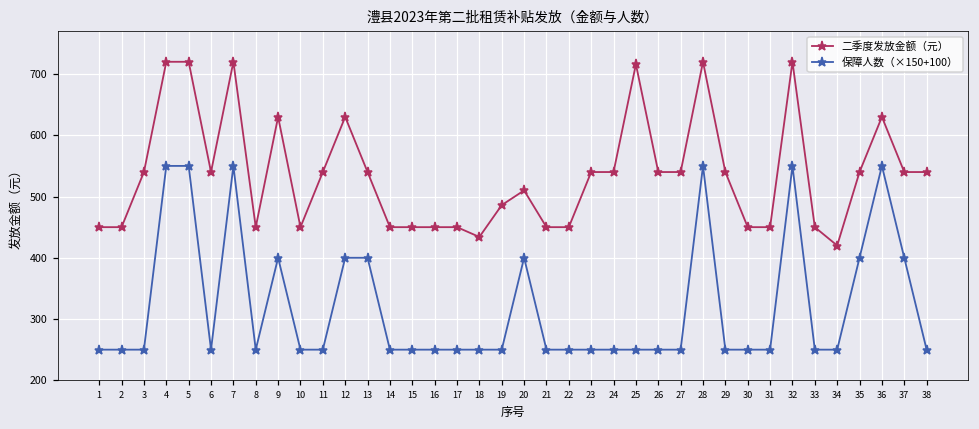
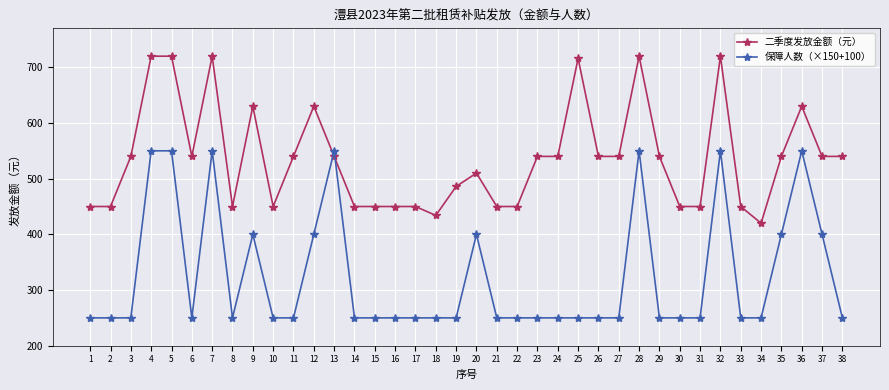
  {
    "二季度发放金额（元）": {
      "1": 450,
      "2": 450,
      "3": 540,
      "4": 720,
      "5": 720,
      "6": 540,
      "7": 720,
      "8": 450,
      "9": 630,
      "10": 450,
      "11": 540,
      "12": 630,
      "13": 540,
      "14": 450,
      "15": 450,
      "16": 450,
      "17": 450,
      "18": 430,
      "19": 490,
      "20": 510,
      "21": 450,
      "22": 450,
      "23": 540,
      "24": 540,
      "25": 720,
      "26": 540,
      "27": 540,
      "28": 720,
      "29": 540,
      "30": 450,
      "31": 450,
      "32": 720,
      "33": 450,
      "34": 420,
      "35": 540,
      "36": 630,
      "37": 540,
      "38": 540
    },
    "保障人数（×150+100）": {
      "1": 250,
      "2": 250,
      "3": 250,
      "4": 550,
      "5": 550,
      "6": 250,
      "7": 550,
      "8": 250,
      "9": 400,
      "10": 250,
      "11": 250,
      "12": 400,
-     "13": 400,
+     "13": 550,
      "14": 250,
      "15": 250,
      "16": 250,
      "17": 250,
      "18": 250,
      "19": 250,
      "20": 400,
      "21": 250,
      "22": 250,
      "23": 250,
      "24": 250,
      "25": 250,
      "26": 250,
      "27": 250,
      "28": 550,
      "29": 250,
      "30": 250,
      "31": 250,
      "32": 550,
      "33": 250,
      "34": 250,
      "35": 400,
      "36": 550,
      "37": 400,
      "38": 250
    }
  }
